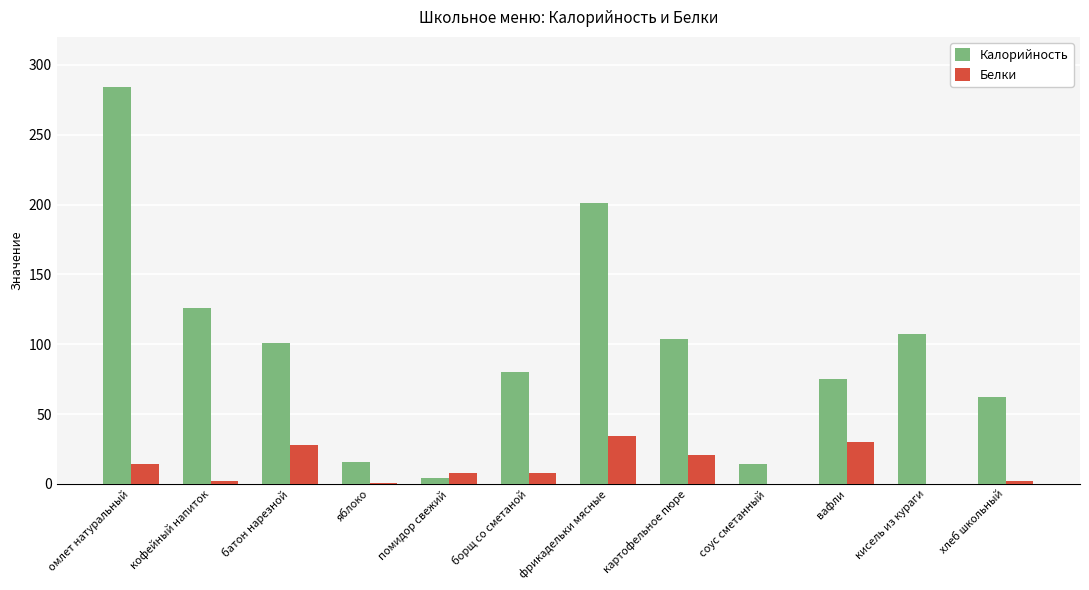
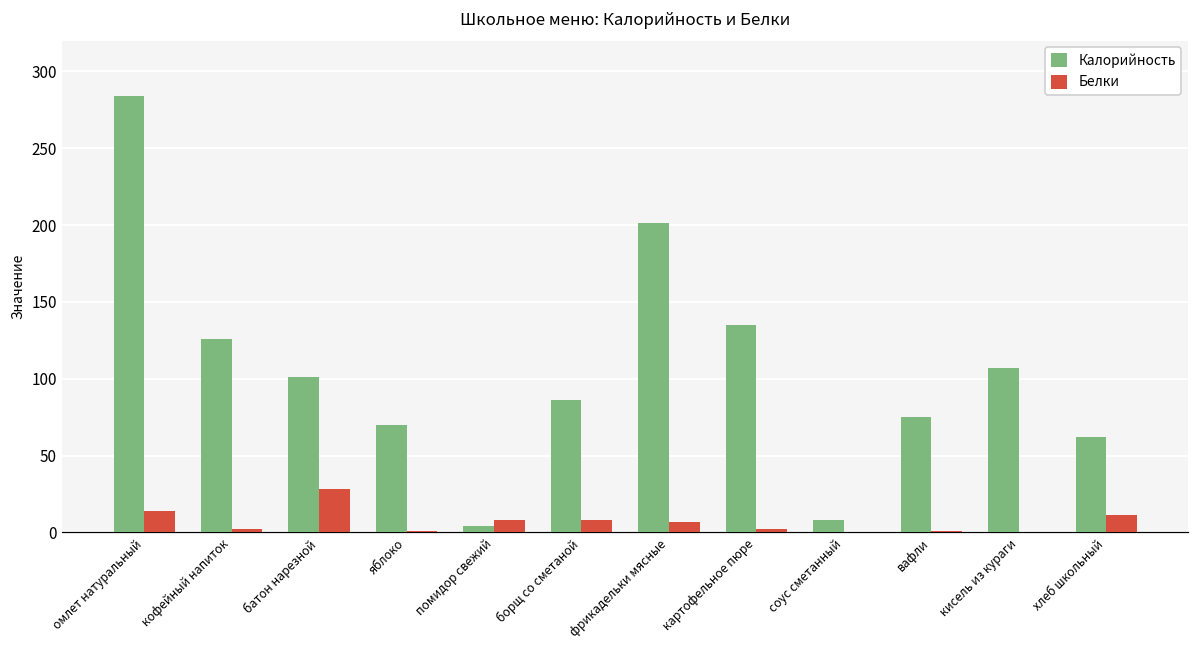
  {
    "Калорийность": {
      "омлет натуральный": 284,
      "кофейный напиток": 126,
      "батон нарезной": 101,
-     "яблоко": 16,
+     "яблоко": 70,
      "помидор свежий": 4,
-     "борщ со сметаной": 80,
+     "борщ со сметаной": 86,
      "фрикадельки мясные": 201,
-     "картофельное пюре": 104,
-     "соус сметанный": 14,
+     "картофельное пюре": 135,
+     "соус сметанный": 8,
      "вафли": 75,
      "кисель из кураги": 107,
      "хлеб школьный": 62
    },
    "Белки": {
      "омлет натуральный": 14,
      "кофейный напиток": 2,
      "батон нарезной": 28,
      "помидор свежий": 8,
      "борщ со сметаной": 8,
-     "фрикадельки мясные": 34,
-     "картофельное пюре": 21,
+     "фрикадельки мясные": 7,
+     "картофельное пюре": 2,
      "соус сметанный": 0,
-     "вафли": 30,
+     "вафли": 1,
      "кисель из кураги": 0,
-     "хлеб школьный": 2
+     "хлеб школьный": 11
    }
  }
